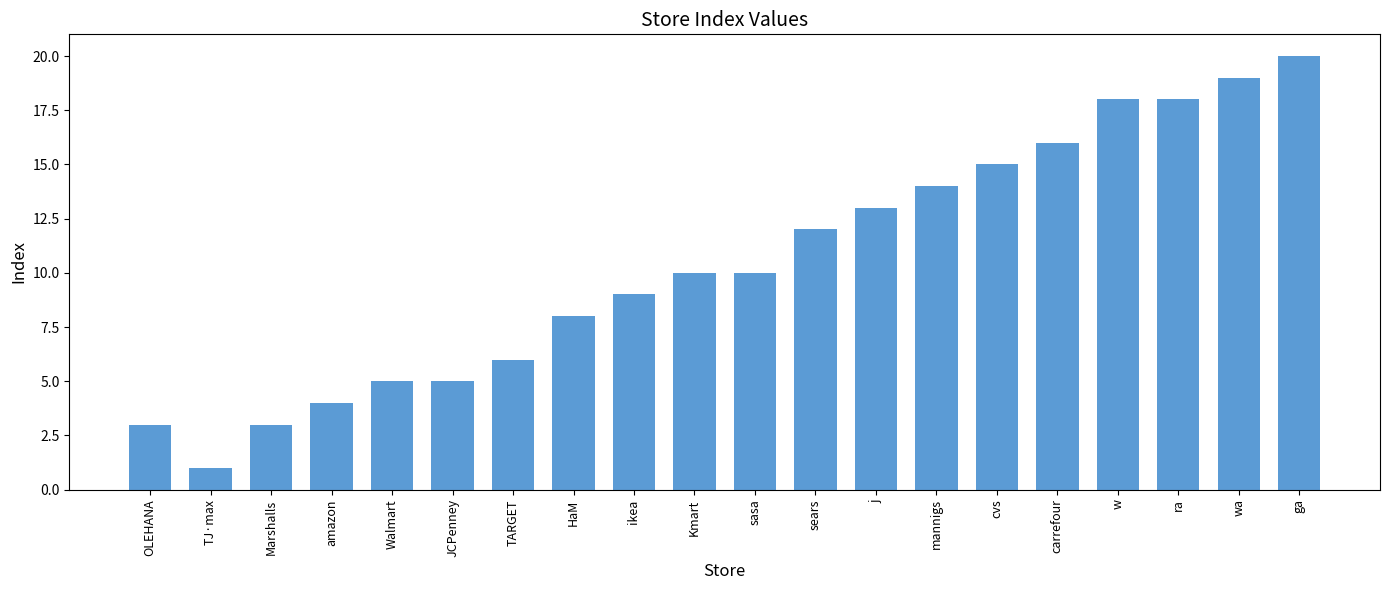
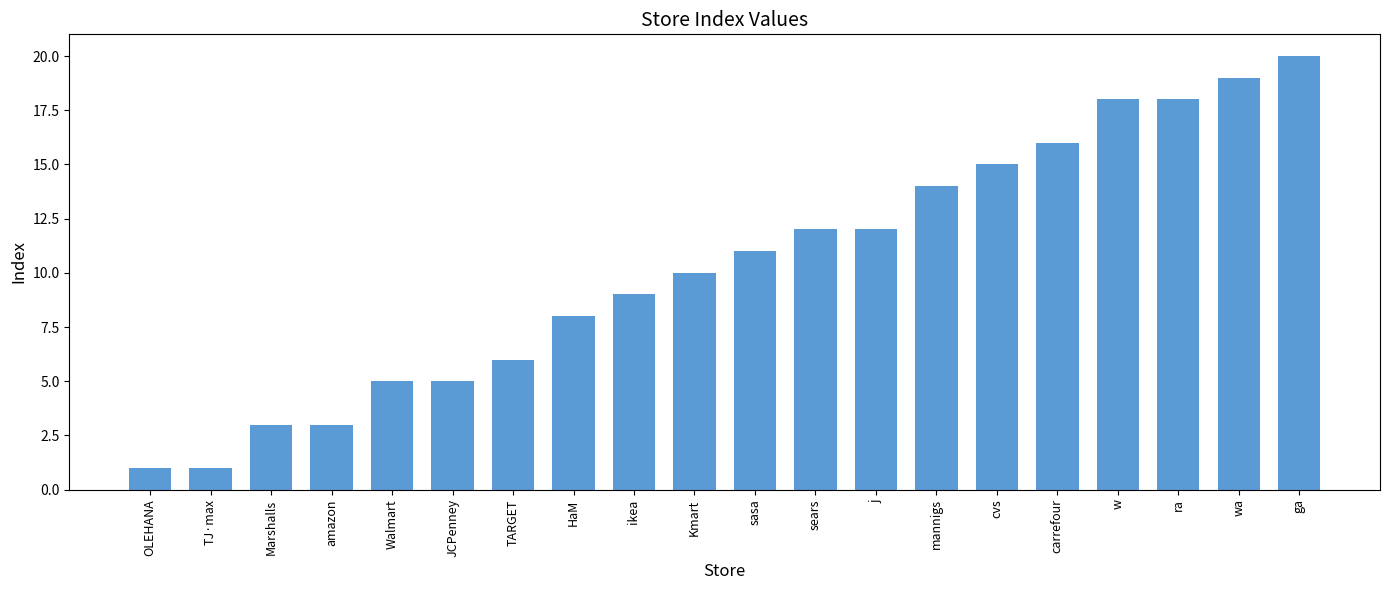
  {
-   "OLEHANA": 3,
+   "OLEHANA": 1,
    "TJ·max": 1,
    "Marshalls": 3,
-   "amazon": 4,
+   "amazon": 3,
    "Walmart": 5,
    "JCPenney": 5,
    "TARGET": 6,
    "HaM": 8,
    "ikea": 9,
    "Kmart": 10,
-   "sasa": 10,
+   "sasa": 11,
    "sears": 12,
-   "j": 13,
+   "j": 12,
    "mannigs": 14,
    "cvs": 15,
    "carrefour": 16,
    "w": 18,
    "ra": 18,
    "wa": 19,
    "ga": 20
  }
